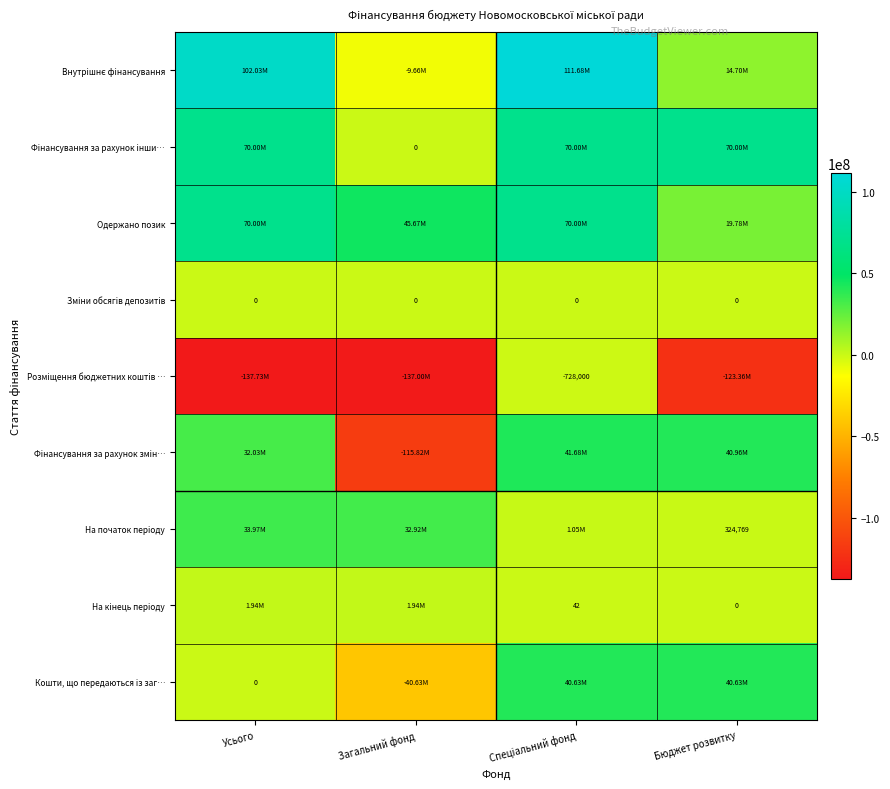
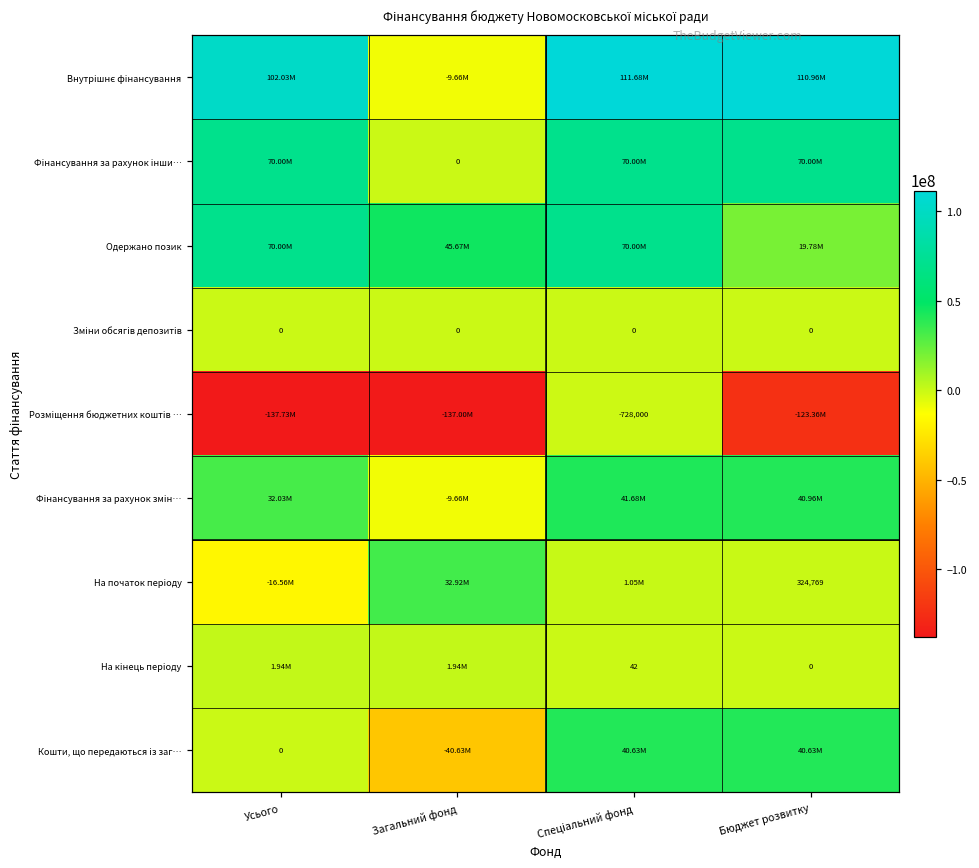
  {
    "Внутрішнє фінансування": {
      "Усього": "102.03M",
      "Загальний фонд": "-9.66M",
      "Спеціальний фонд": "111.68M",
-     "Бюджет розвитку": "14.70M"
+     "Бюджет розвитку": "110.96M"
    },
    "Фінансування за рахунок інши…": {
      "Усього": "70.00M",
      "Загальний фонд": "0",
      "Спеціальний фонд": "70.00M",
      "Бюджет розвитку": "70.00M"
    },
    "Одержано позик": {
      "Усього": "70.00M",
      "Загальний фонд": "45.67M",
      "Спеціальний фонд": "70.00M",
      "Бюджет розвитку": "19.78M"
    },
    "Зміни обсягів депозитів": {
      "Усього": "0",
      "Загальний фонд": "0",
      "Спеціальний фонд": "0",
      "Бюджет розвитку": "0"
    },
    "Розміщення бюджетних коштів …": {
      "Усього": "-137.73M",
      "Загальний фонд": "-137.00M",
      "Спеціальний фонд": "-728,000",
      "Бюджет розвитку": "-123.36M"
    },
    "Фінансування за рахунок змін…": {
      "Усього": "32.03M",
-     "Загальний фонд": "-115.82M",
+     "Загальний фонд": "-9.66M",
      "Спеціальний фонд": "41.68M",
      "Бюджет розвитку": "40.96M"
    },
    "На початок періоду": {
-     "Усього": "33.97M",
+     "Усього": "-16.56M",
      "Загальний фонд": "32.92M",
      "Спеціальний фонд": "1.05M",
      "Бюджет розвитку": "324,769"
    },
    "На кінець періоду": {
      "Усього": "1.94M",
      "Загальний фонд": "1.94M",
      "Спеціальний фонд": "42",
      "Бюджет розвитку": "0"
    },
    "Кошти, що передаються із заг…": {
      "Усього": "0",
      "Загальний фонд": "-40.63M",
      "Спеціальний фонд": "40.63M",
      "Бюджет розвитку": "40.63M"
    }
  }
